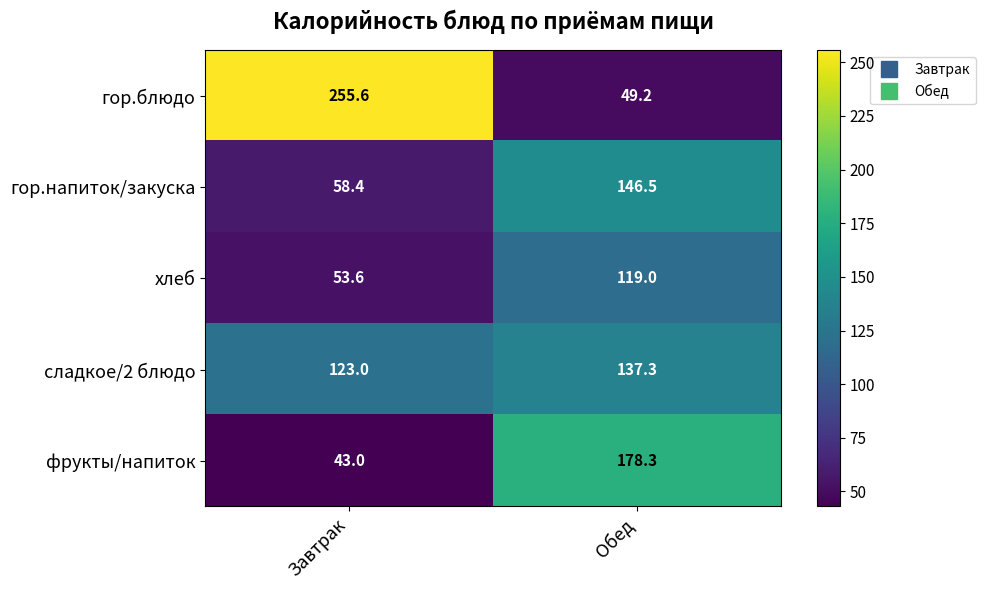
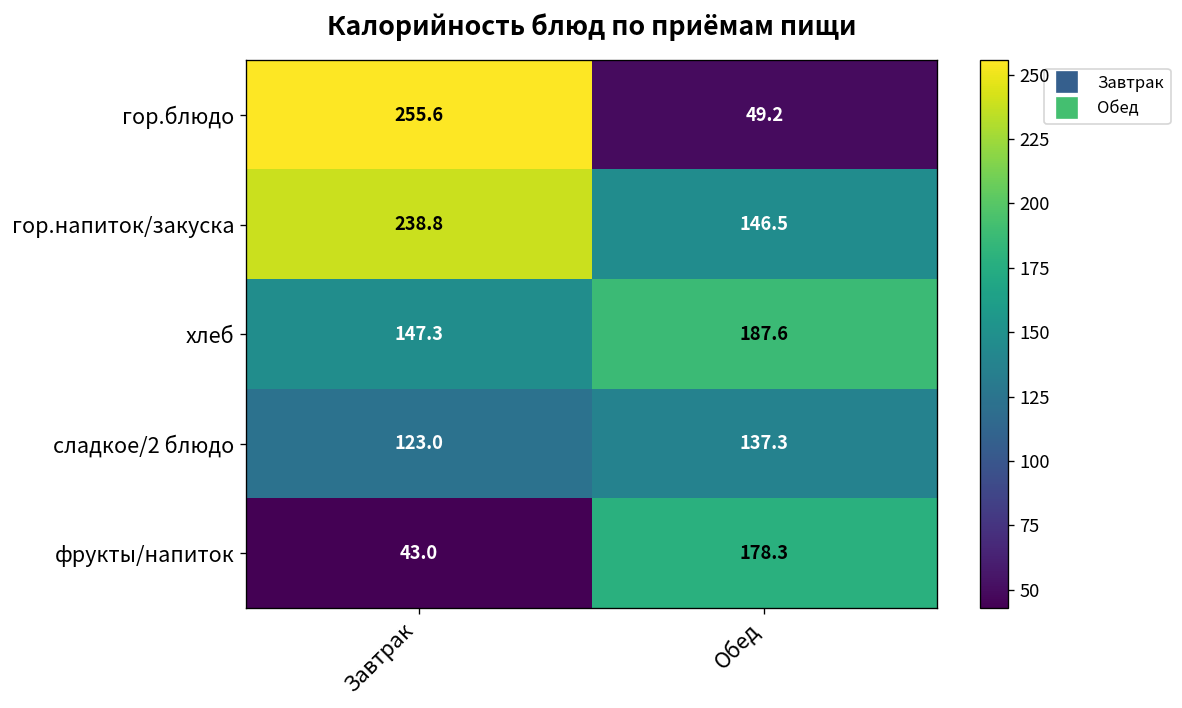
  {
    "гор.блюдо": {
      "Завтрак": 255.6,
      "Обед": 49.2
    },
    "гор.напиток/закуска": {
-     "Завтрак": 58.4,
+     "Завтрак": 238.8,
      "Обед": 146.5
    },
    "хлеб": {
-     "Завтрак": 53.6,
-     "Обед": 119.0
+     "Завтрак": 147.3,
+     "Обед": 187.6
    },
    "сладкое/2 блюдо": {
      "Завтрак": 123.0,
      "Обед": 137.3
    },
    "фрукты/напиток": {
      "Завтрак": 43.0,
      "Обед": 178.3
    }
  }
